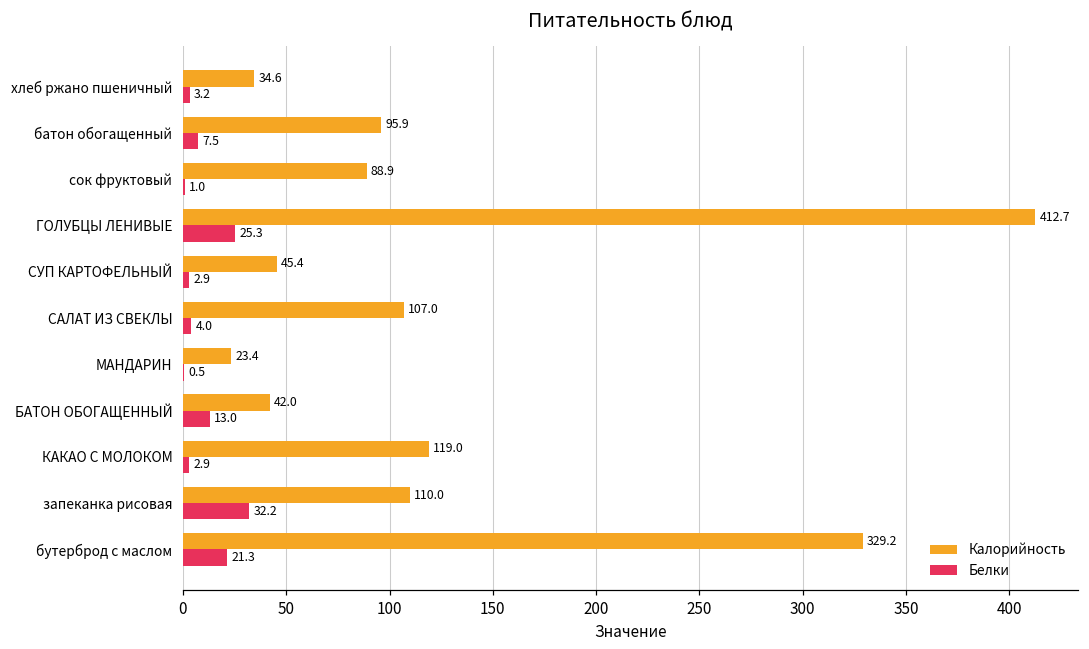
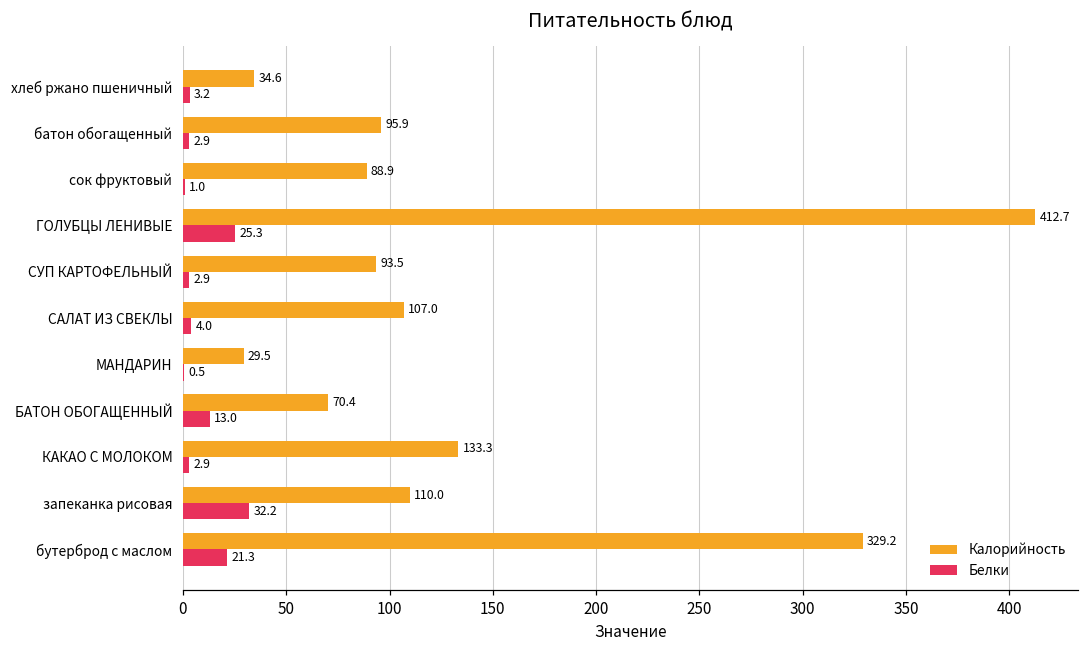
  {
    "Калорийность": {
      "хлеб ржано пшеничный": 34.6,
      "батон обогащенный": 95.9,
      "сок фруктовый": 88.9,
      "ГОЛУБЦЫ ЛЕНИВЫЕ": 412.7,
-     "СУП КАРТОФЕЛЬНЫЙ": 45.4,
+     "СУП КАРТОФЕЛЬНЫЙ": 93.5,
      "САЛАТ ИЗ СВЕКЛЫ": 107.0,
-     "МАНДАРИН": 23.4,
-     "БАТОН ОБОГАЩЕННЫЙ": 42.0,
-     "КАКАО С МОЛОКОМ": 119.0,
+     "МАНДАРИН": 29.5,
+     "БАТОН ОБОГАЩЕННЫЙ": 70.4,
+     "КАКАО С МОЛОКОМ": 133.3,
      "запеканка рисовая": 110.0,
      "бутерброд с маслом": 329.2
    },
    "Белки": {
      "хлеб ржано пшеничный": 3.2,
-     "батон обогащенный": 7.5,
+     "батон обогащенный": 2.9,
      "сок фруктовый": 1.0,
      "ГОЛУБЦЫ ЛЕНИВЫЕ": 25.3,
      "СУП КАРТОФЕЛЬНЫЙ": 2.9,
      "САЛАТ ИЗ СВЕКЛЫ": 4.0,
      "МАНДАРИН": 0.5,
      "БАТОН ОБОГАЩЕННЫЙ": 13.0,
      "КАКАО С МОЛОКОМ": 2.9,
      "запеканка рисовая": 32.2,
      "бутерброд с маслом": 21.3
    }
  }
